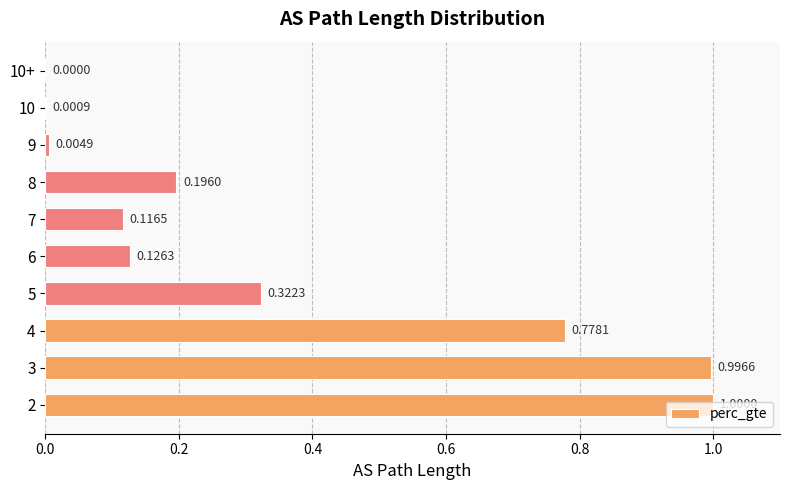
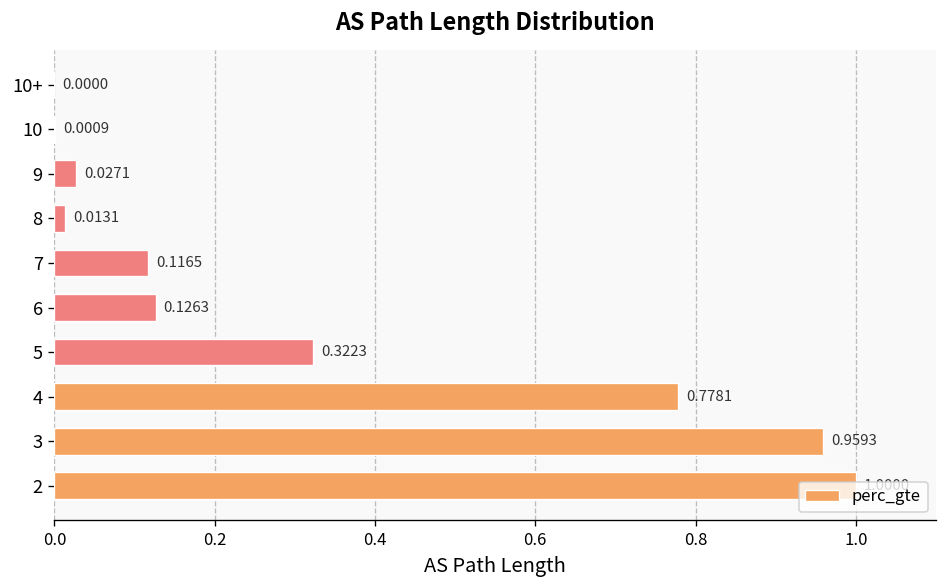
  {
    "10+": 0.0000,
    "10": 0.0009,
-   "9": 0.0049,
-   "8": 0.1960,
+   "9": 0.0271,
+   "8": 0.0131,
    "7": 0.1165,
    "6": 0.1263,
    "5": 0.3223,
    "4": 0.7781,
-   "3": 0.9966
+   "3": 0.9593
  }
